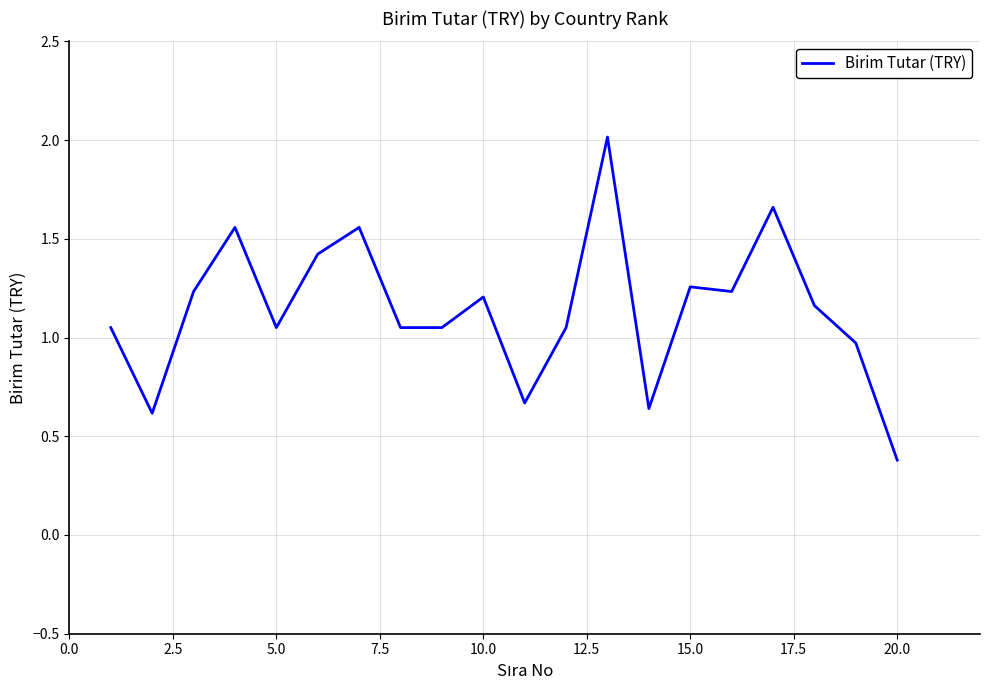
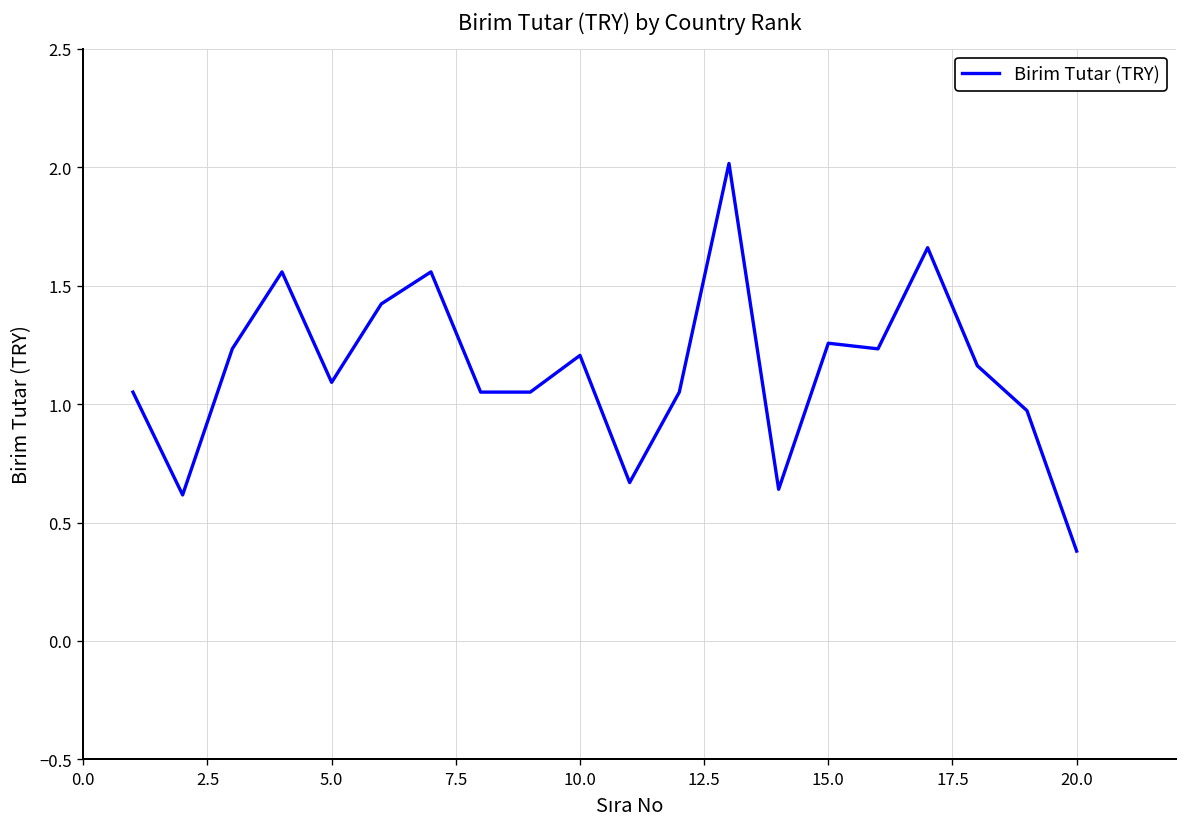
  {
-   "5.0": 1.05,
+   "5.0": 1.09,
    "10.0": 1.21,
    "15.0": 1.26,
    "20.0": 0.38
  }
